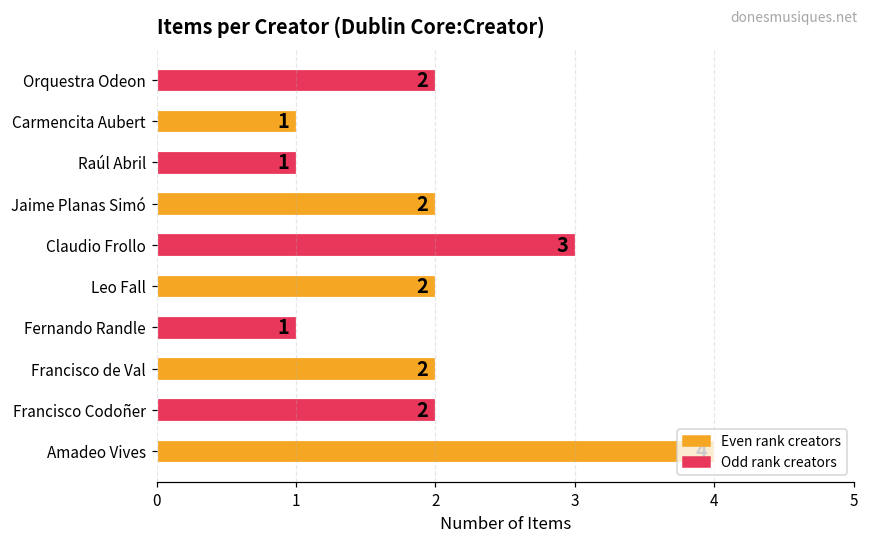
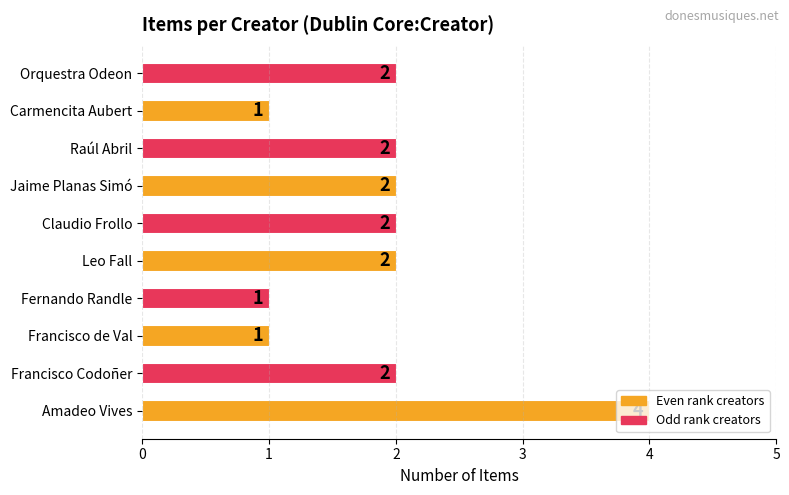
  {
    "Orquestra Odeon": 2,
    "Carmencita Aubert": 1,
-   "Raúl Abril": 1,
+   "Raúl Abril": 2,
    "Jaime Planas Simó": 2,
-   "Claudio Frollo": 3,
+   "Claudio Frollo": 2,
    "Leo Fall": 2,
    "Fernando Randle": 1,
-   "Francisco de Val": 2,
+   "Francisco de Val": 1,
    "Francisco Codoñer": 2
  }
